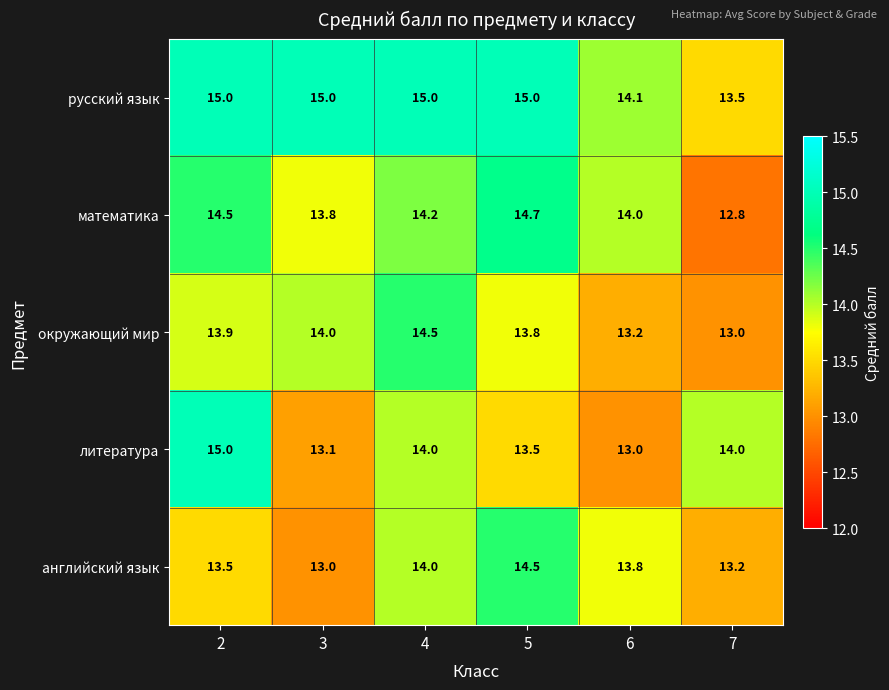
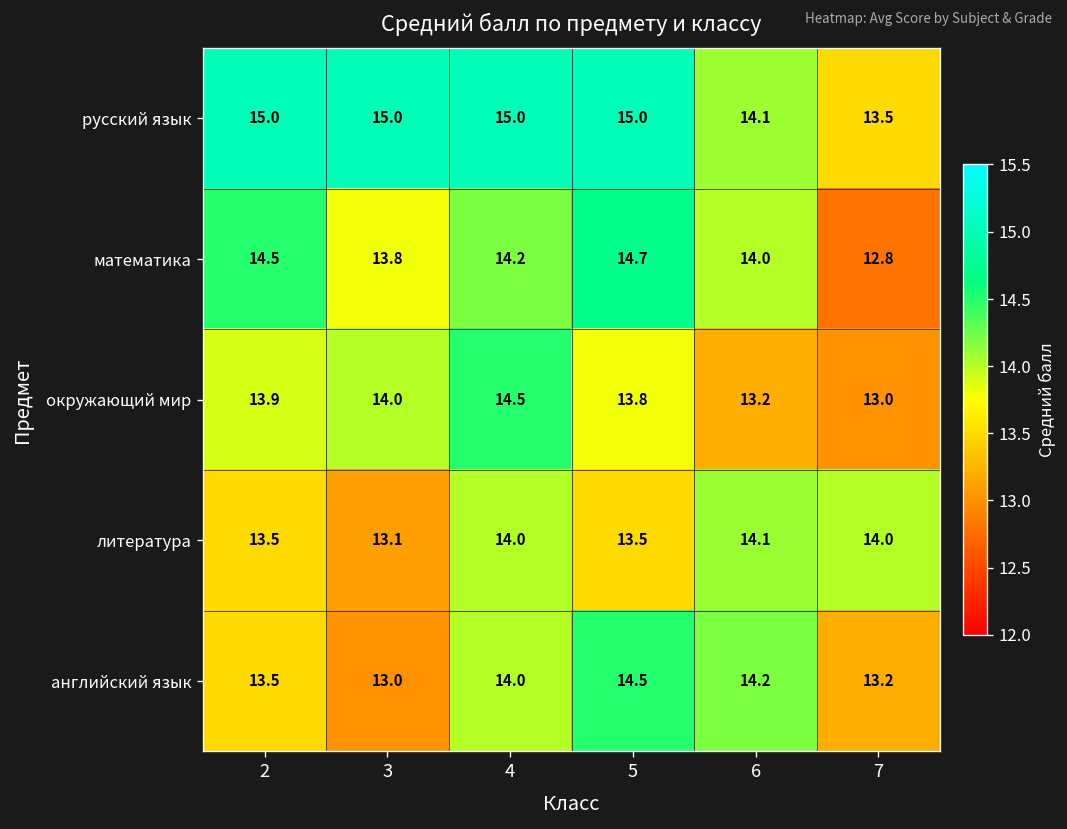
  {
    "русский язык": {
      "2": 15.0,
      "3": 15.0,
      "4": 15.0,
      "5": 15.0,
      "6": 14.1,
      "7": 13.5
    },
    "математика": {
      "2": 14.5,
      "3": 13.8,
      "4": 14.2,
      "5": 14.7,
      "6": 14.0,
      "7": 12.8
    },
    "окружающий мир": {
      "2": 13.9,
      "3": 14.0,
      "4": 14.5,
      "5": 13.8,
      "6": 13.2,
      "7": 13.0
    },
    "литература": {
-     "2": 15.0,
+     "2": 13.5,
      "3": 13.1,
      "4": 14.0,
      "5": 13.5,
-     "6": 13.0,
+     "6": 14.1,
      "7": 14.0
    },
    "английский язык": {
      "2": 13.5,
      "3": 13.0,
      "4": 14.0,
      "5": 14.5,
-     "6": 13.8,
+     "6": 14.2,
      "7": 13.2
    }
  }
